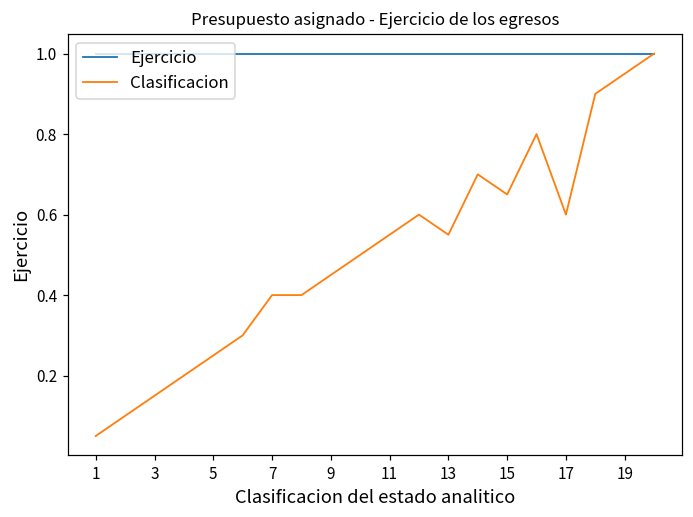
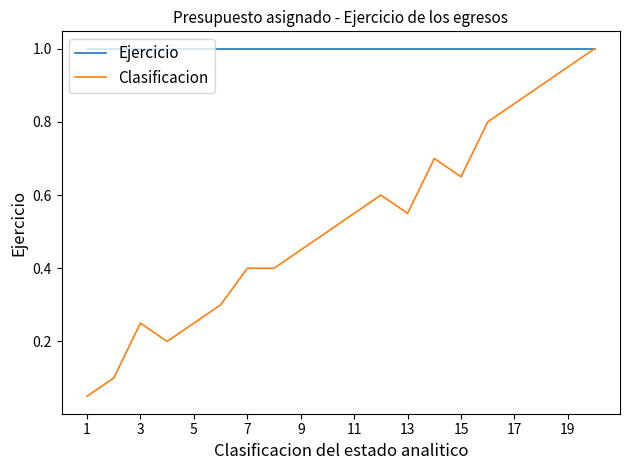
  {
    "Ejercicio": {
      "7": 1.00,
      "9": 1.00,
      "11": 1.00,
      "13": 1.00,
      "15": 1.00,
      "17": 1.00,
      "19": 1.00
    },
    "Clasificacion": {
      "1": 0.05,
-     "3": 0.15,
+     "3": 0.25,
      "5": 0.25,
      "7": 0.40,
      "9": 0.45,
      "11": 0.55,
      "13": 0.55,
      "15": 0.65,
-     "17": 0.60,
+     "17": 0.85,
      "19": 0.95
    }
  }
